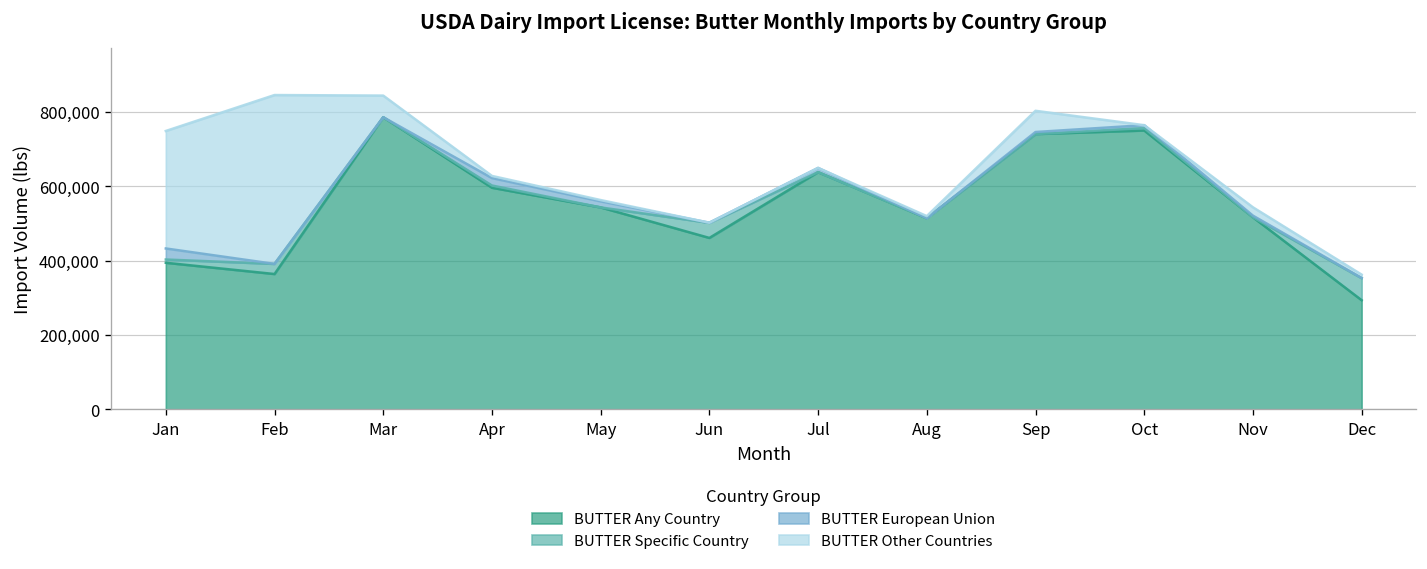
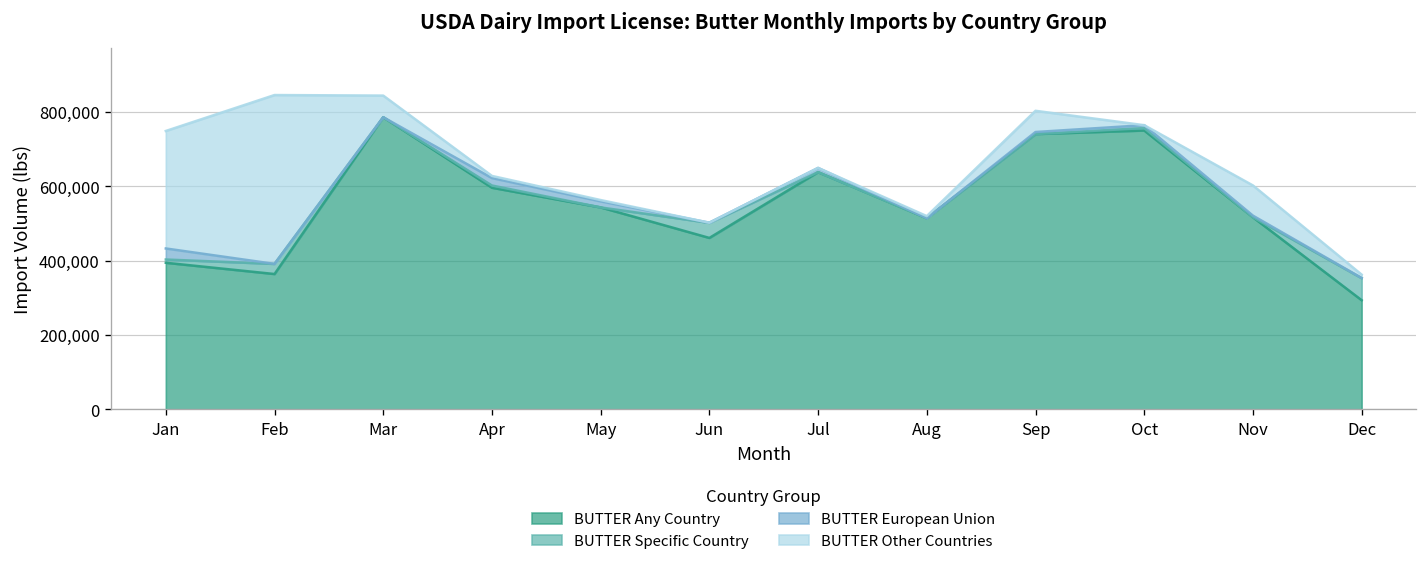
  {
    "BUTTER Any Country": {
      "Jan": "390,000",
      "Feb": "360,000",
      "Jun": "460,000",
      "Dec": "290,000"
    },
    "BUTTER Other Countries": {
      "Jan": "320,000",
      "Feb": "450,000",
      "Mar": "60,000",
      "Sep": "60,000",
-     "Nov": "20,000",
+     "Nov": "80,000",
      "Dec": "10,000"
    }
  }
